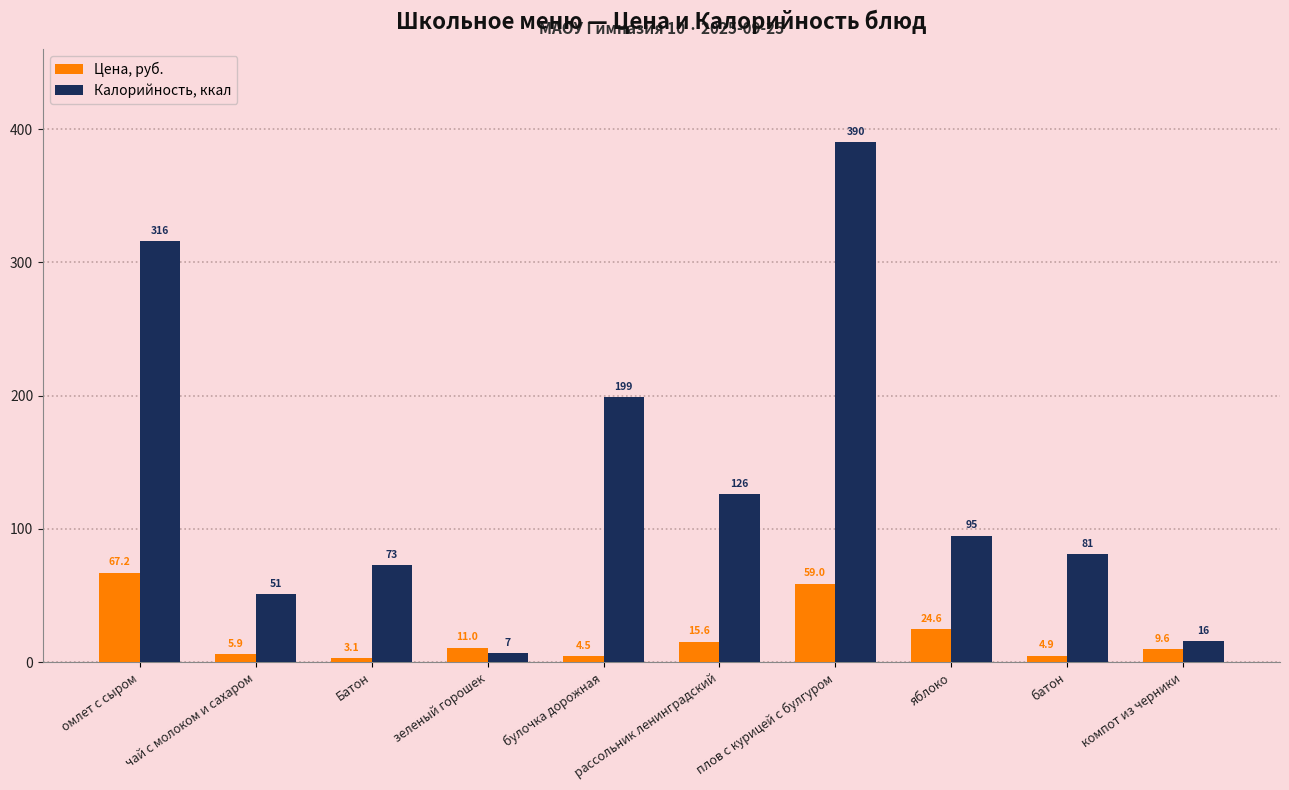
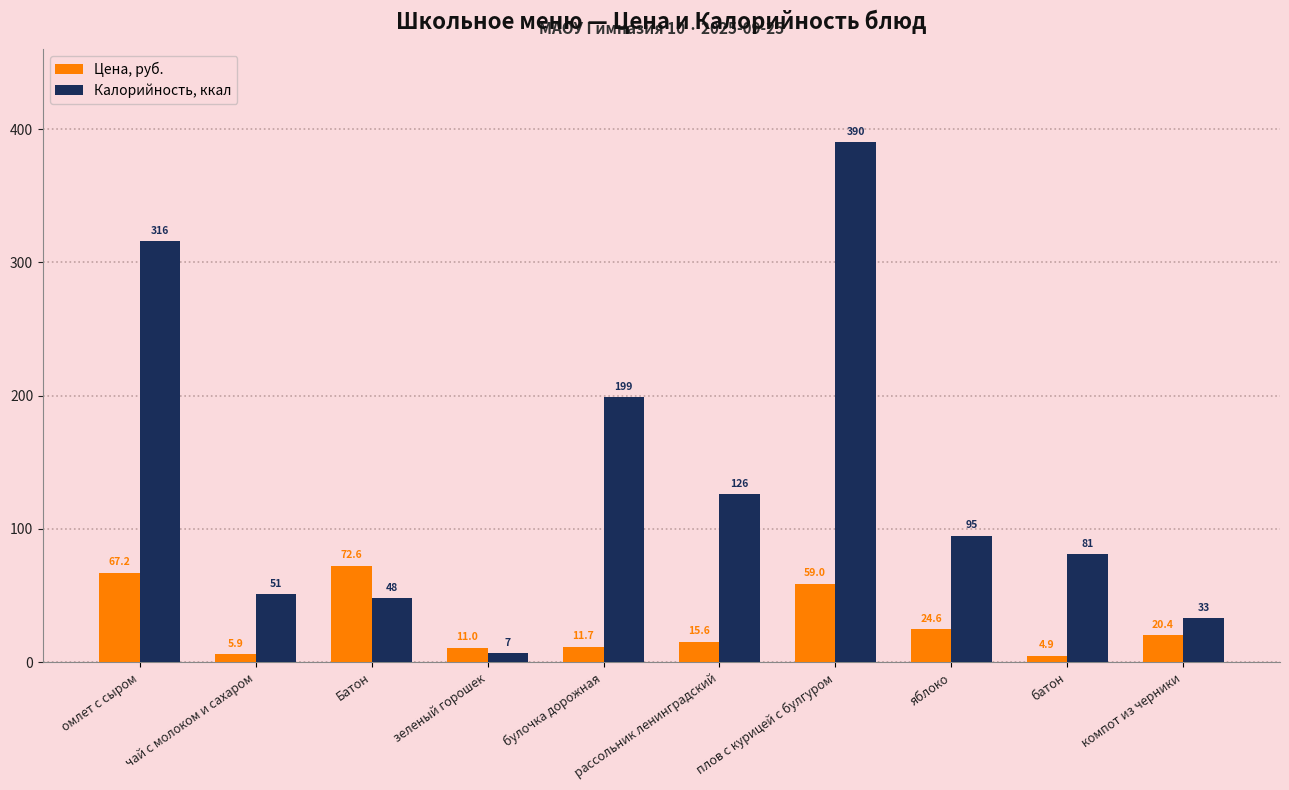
  {
    "Цена, руб.": {
      "омлет с сыром": 67.2,
      "чай с молоком и сахаром": 5.9,
-     "Батон": 3.1,
+     "Батон": 72.6,
      "зеленый горошек": 11.0,
-     "булочка дорожная": 4.5,
+     "булочка дорожная": 11.7,
      "рассольник ленинградский": 15.6,
      "плов с курицей с булгуром": 59.0,
      "яблоко": 24.6,
      "батон": 4.9,
-     "компот из черники": 9.6
+     "компот из черники": 20.4
    },
    "Калорийность, ккал": {
      "омлет с сыром": 316,
      "чай с молоком и сахаром": 51,
-     "Батон": 73,
+     "Батон": 48,
      "зеленый горошек": 7,
      "булочка дорожная": 199,
      "рассольник ленинградский": 126,
      "плов с курицей с булгуром": 390,
      "яблоко": 95,
      "батон": 81,
-     "компот из черники": 16
+     "компот из черники": 33
    }
  }
